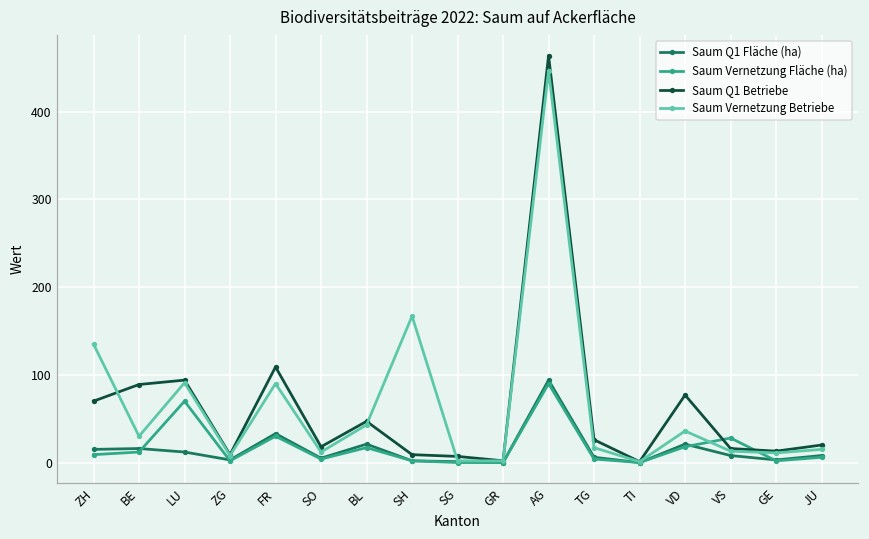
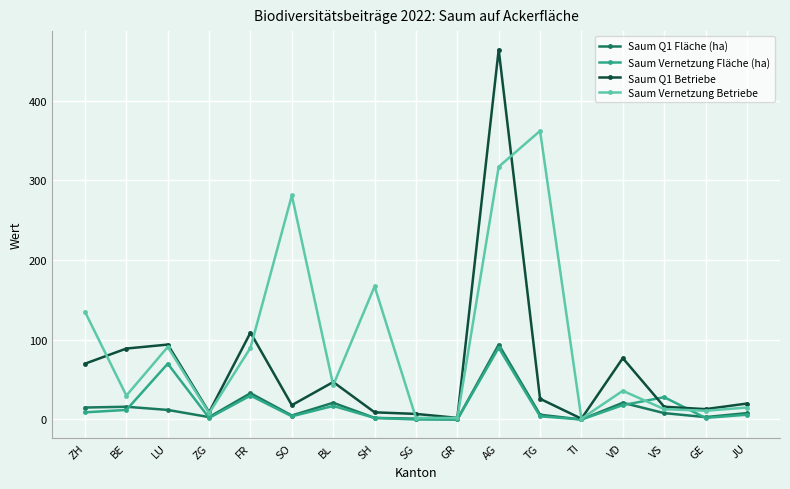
  {
    "Saum Vernetzung Fläche (ha)": {
      "ZH": 10,
      "BE": 10,
      "LU": 70,
      "BL": 20,
      "AG": 90,
      "VS": 30
    },
    "Saum Vernetzung Betriebe": {
      "ZH": 140,
      "BE": 30,
      "FR": 90,
-     "SO": 10,
+     "SO": 280,
      "BL": 40,
      "SH": 170,
-     "AG": 450,
-     "TG": 20,
+     "AG": 320,
+     "TG": 360,
      "VD": 40,
      "JU": 20
    }
  }
